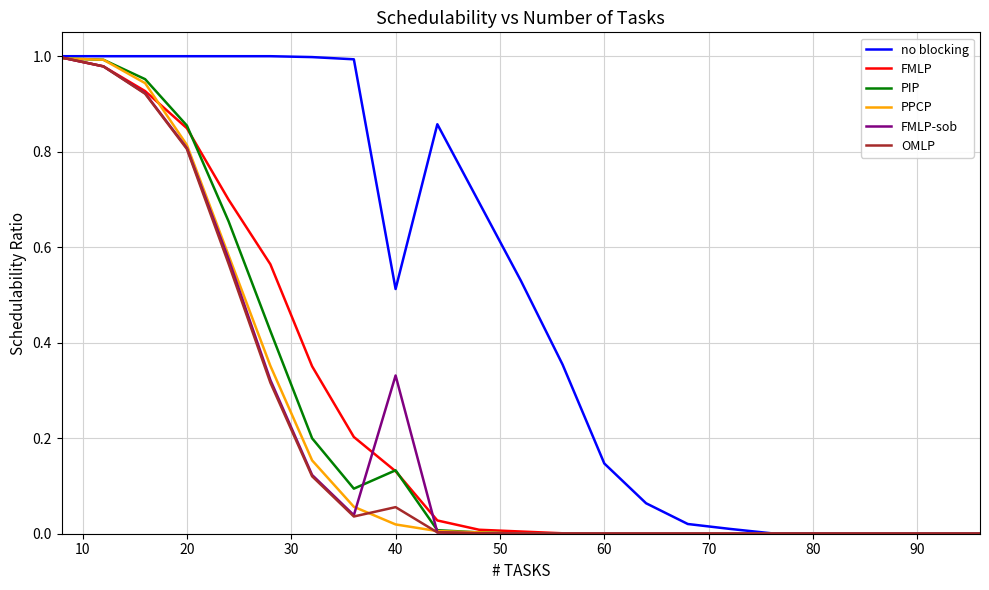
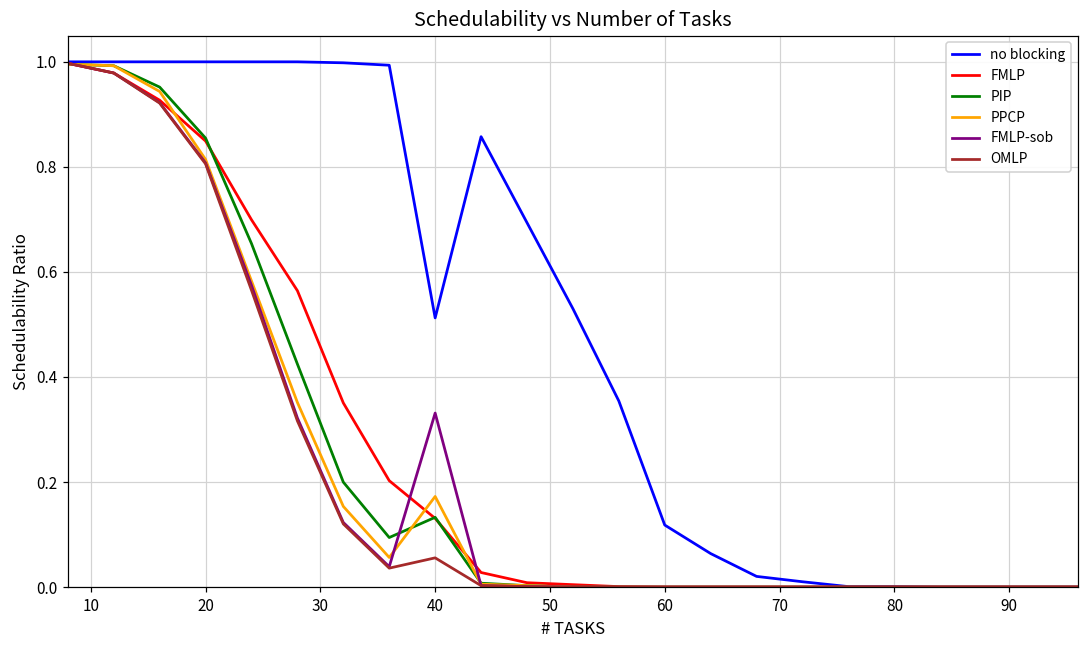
  {
    "no blocking": {
      "20": 1.00,
      "40": 0.51,
-     "60": 0.15
+     "60": 0.12
    },
    "FMLP": {
      "20": 0.85
    },
    "PIP": {
      "20": 0.85
    },
    "PPCP": {
      "20": 0.81,
-     "40": 0.02
+     "40": 0.17
    },
    "FMLP-sob": {
      "40": 0.33
    },
    "OMLP": {
      "40": 0.06
    }
  }
